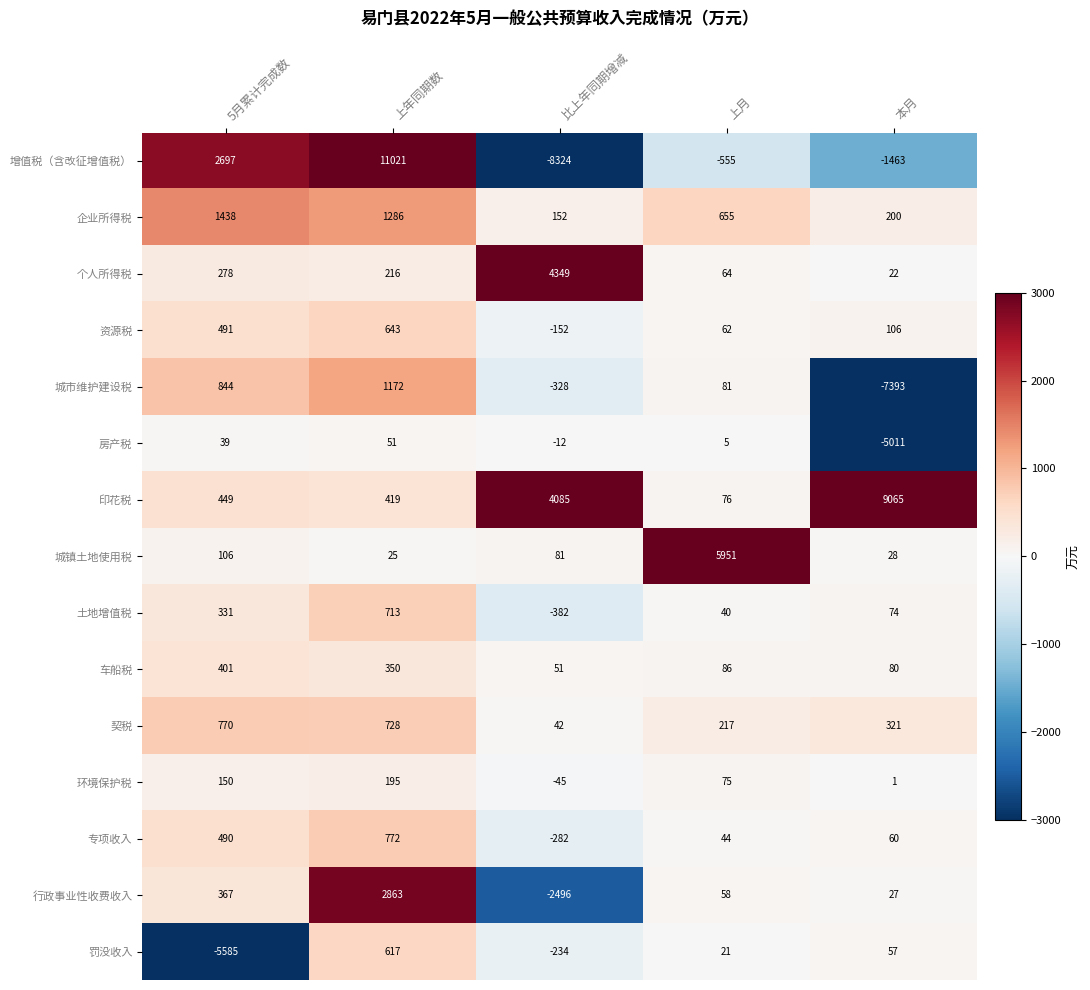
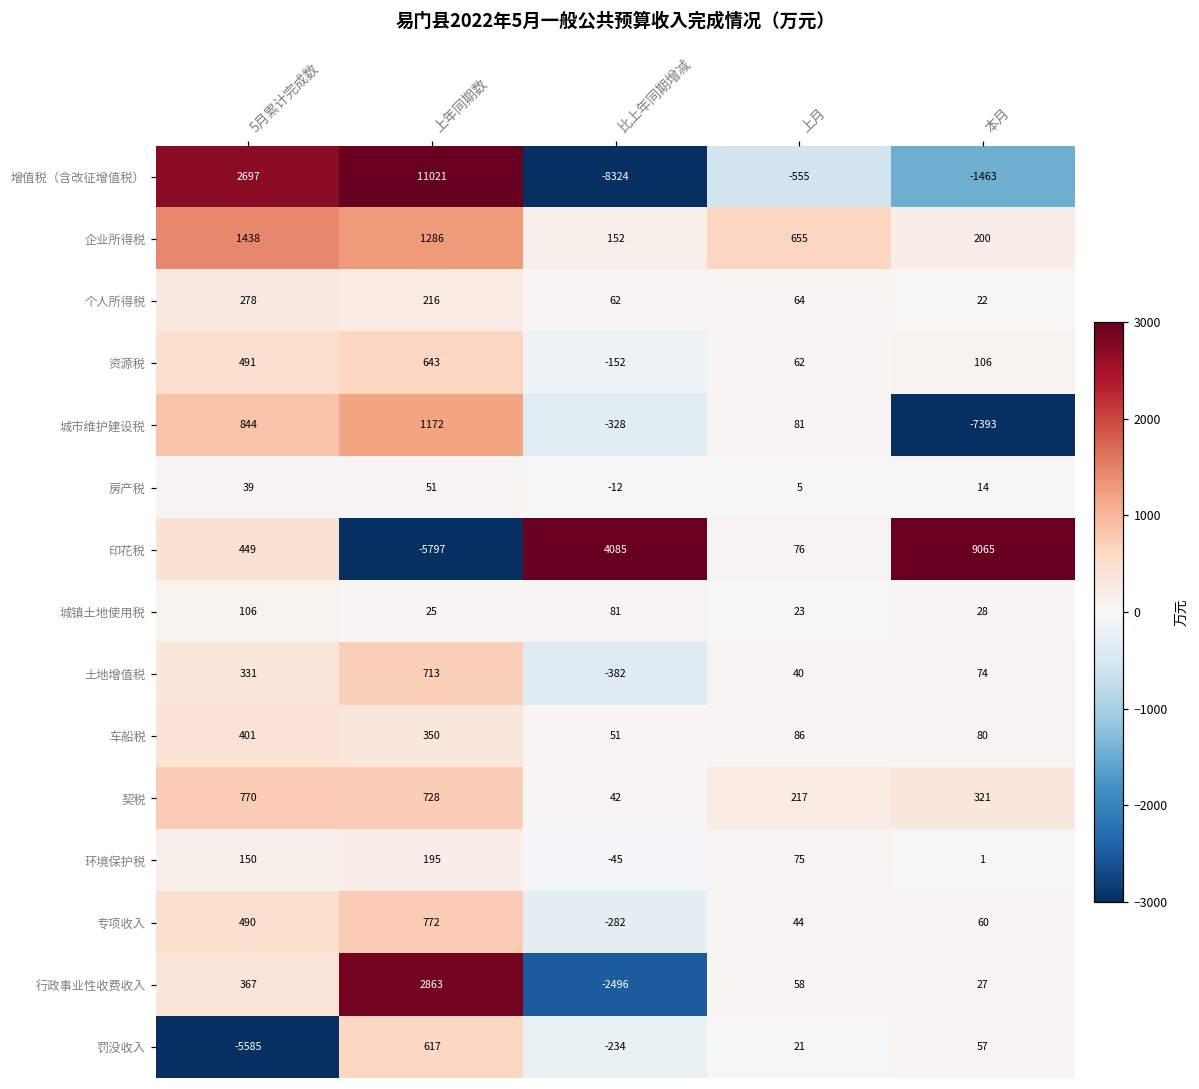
  {
    "增值税（含改征增值税）": {
      "5月累计完成数": 2697,
      "上年同期数": 11021,
      "比上年同期增减": -8324,
      "上月": -555,
      "本月": -1463
    },
    "企业所得税": {
      "5月累计完成数": 1438,
      "上年同期数": 1286,
      "比上年同期增减": 152,
      "上月": 655,
      "本月": 200
    },
    "个人所得税": {
      "5月累计完成数": 278,
      "上年同期数": 216,
-     "比上年同期增减": 4349,
+     "比上年同期增减": 62,
      "上月": 64,
      "本月": 22
    },
    "资源税": {
      "5月累计完成数": 491,
      "上年同期数": 643,
      "比上年同期增减": -152,
      "上月": 62,
      "本月": 106
    },
    "城市维护建设税": {
      "5月累计完成数": 844,
      "上年同期数": 1172,
      "比上年同期增减": -328,
      "上月": 81,
      "本月": -7393
    },
    "房产税": {
      "5月累计完成数": 39,
      "上年同期数": 51,
      "比上年同期增减": -12,
      "上月": 5,
-     "本月": -5011
+     "本月": 14
    },
    "印花税": {
      "5月累计完成数": 449,
-     "上年同期数": 419,
+     "上年同期数": -5797,
      "比上年同期增减": 4085,
      "上月": 76,
      "本月": 9065
    },
    "城镇土地使用税": {
      "5月累计完成数": 106,
      "上年同期数": 25,
      "比上年同期增减": 81,
-     "上月": 5951,
+     "上月": 23,
      "本月": 28
    },
    "土地增值税": {
      "5月累计完成数": 331,
      "上年同期数": 713,
      "比上年同期增减": -382,
      "上月": 40,
      "本月": 74
    },
    "车船税": {
      "5月累计完成数": 401,
      "上年同期数": 350,
      "比上年同期增减": 51,
      "上月": 86,
      "本月": 80
    },
    "契税": {
      "5月累计完成数": 770,
      "上年同期数": 728,
      "比上年同期增减": 42,
      "上月": 217,
      "本月": 321
    },
    "环境保护税": {
      "5月累计完成数": 150,
      "上年同期数": 195,
      "比上年同期增减": -45,
      "上月": 75,
      "本月": 1
    },
    "专项收入": {
      "5月累计完成数": 490,
      "上年同期数": 772,
      "比上年同期增减": -282,
      "上月": 44,
      "本月": 60
    },
    "行政事业性收费收入": {
      "5月累计完成数": 367,
      "上年同期数": 2863,
      "比上年同期增减": -2496,
      "上月": 58,
      "本月": 27
    },
    "罚没收入": {
      "5月累计完成数": -5585,
      "上年同期数": 617,
      "比上年同期增减": -234,
      "上月": 21,
      "本月": 57
    }
  }
